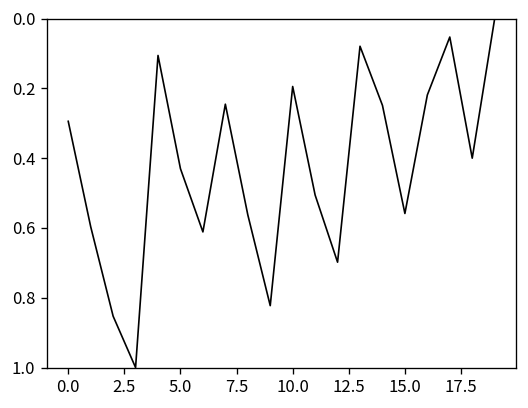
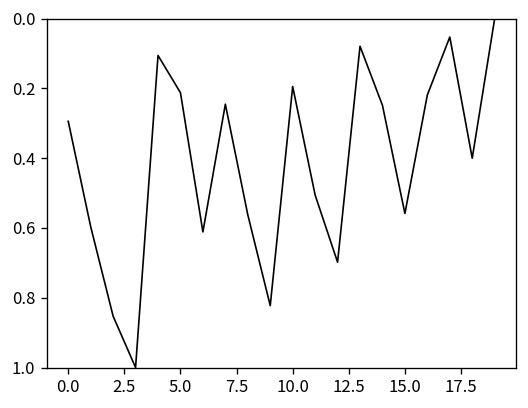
  {
    "0.0": 0.29,
-   "5.0": 0.43,
+   "5.0": 0.21,
    "10.0": 0.19,
    "15.0": 0.56
  }
